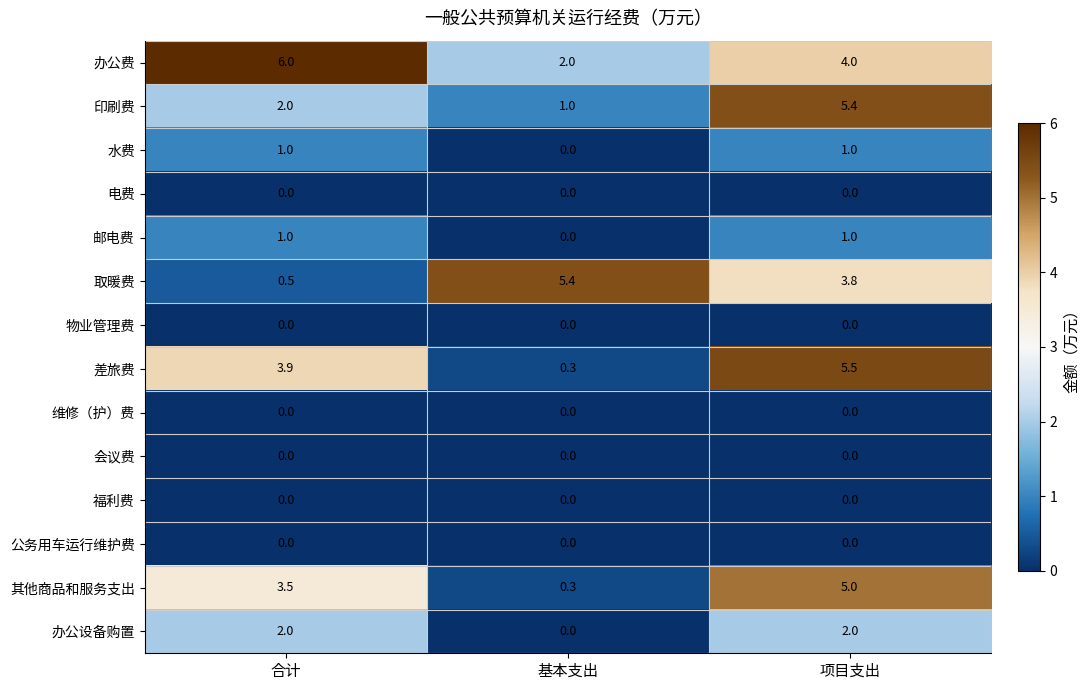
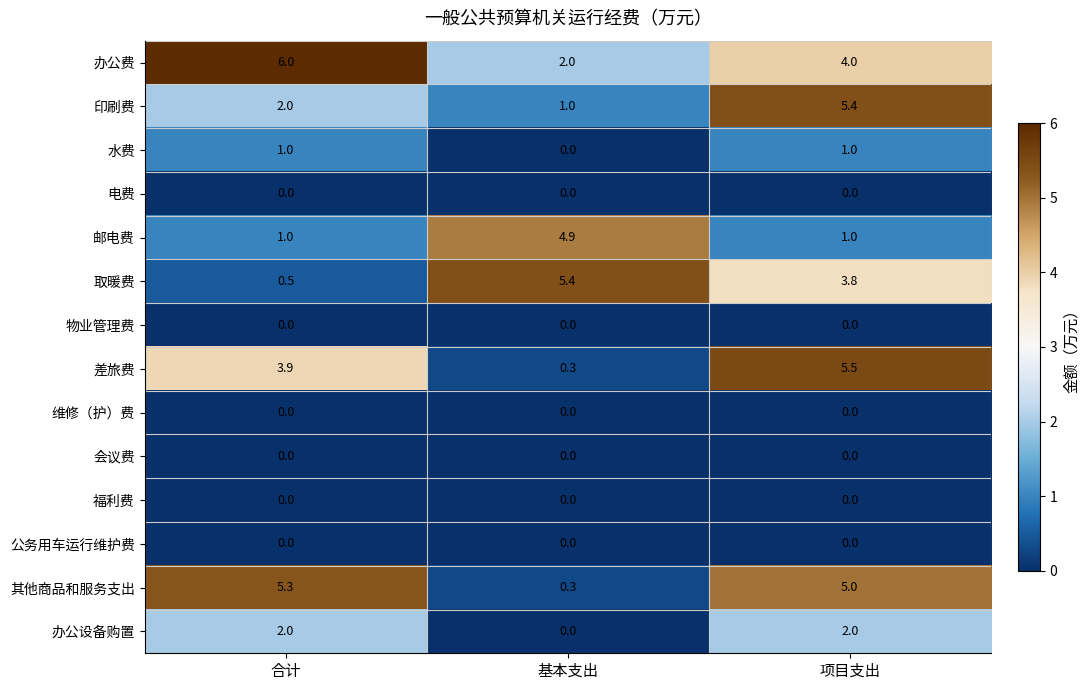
  {
    "办公费": {
      "合计": 6.0,
      "基本支出": 2.0,
      "项目支出": 4.0
    },
    "印刷费": {
      "合计": 2.0,
      "基本支出": 1.0,
      "项目支出": 5.4
    },
    "水费": {
      "合计": 1.0,
      "基本支出": 0.0,
      "项目支出": 1.0
    },
    "电费": {
      "合计": 0.0,
      "基本支出": 0.0,
      "项目支出": 0.0
    },
    "邮电费": {
      "合计": 1.0,
-     "基本支出": 0.0,
+     "基本支出": 4.9,
      "项目支出": 1.0
    },
    "取暖费": {
      "合计": 0.5,
      "基本支出": 5.4,
      "项目支出": 3.8
    },
    "物业管理费": {
      "合计": 0.0,
      "基本支出": 0.0,
      "项目支出": 0.0
    },
    "差旅费": {
      "合计": 3.9,
      "基本支出": 0.3,
      "项目支出": 5.5
    },
    "维修（护）费": {
      "合计": 0.0,
      "基本支出": 0.0,
      "项目支出": 0.0
    },
    "会议费": {
      "合计": 0.0,
      "基本支出": 0.0,
      "项目支出": 0.0
    },
    "福利费": {
      "合计": 0.0,
      "基本支出": 0.0,
      "项目支出": 0.0
    },
    "公务用车运行维护费": {
      "合计": 0.0,
      "基本支出": 0.0,
      "项目支出": 0.0
    },
    "其他商品和服务支出": {
-     "合计": 3.5,
+     "合计": 5.3,
      "基本支出": 0.3,
      "项目支出": 5.0
    },
    "办公设备购置": {
      "合计": 2.0,
      "基本支出": 0.0,
      "项目支出": 2.0
    }
  }
